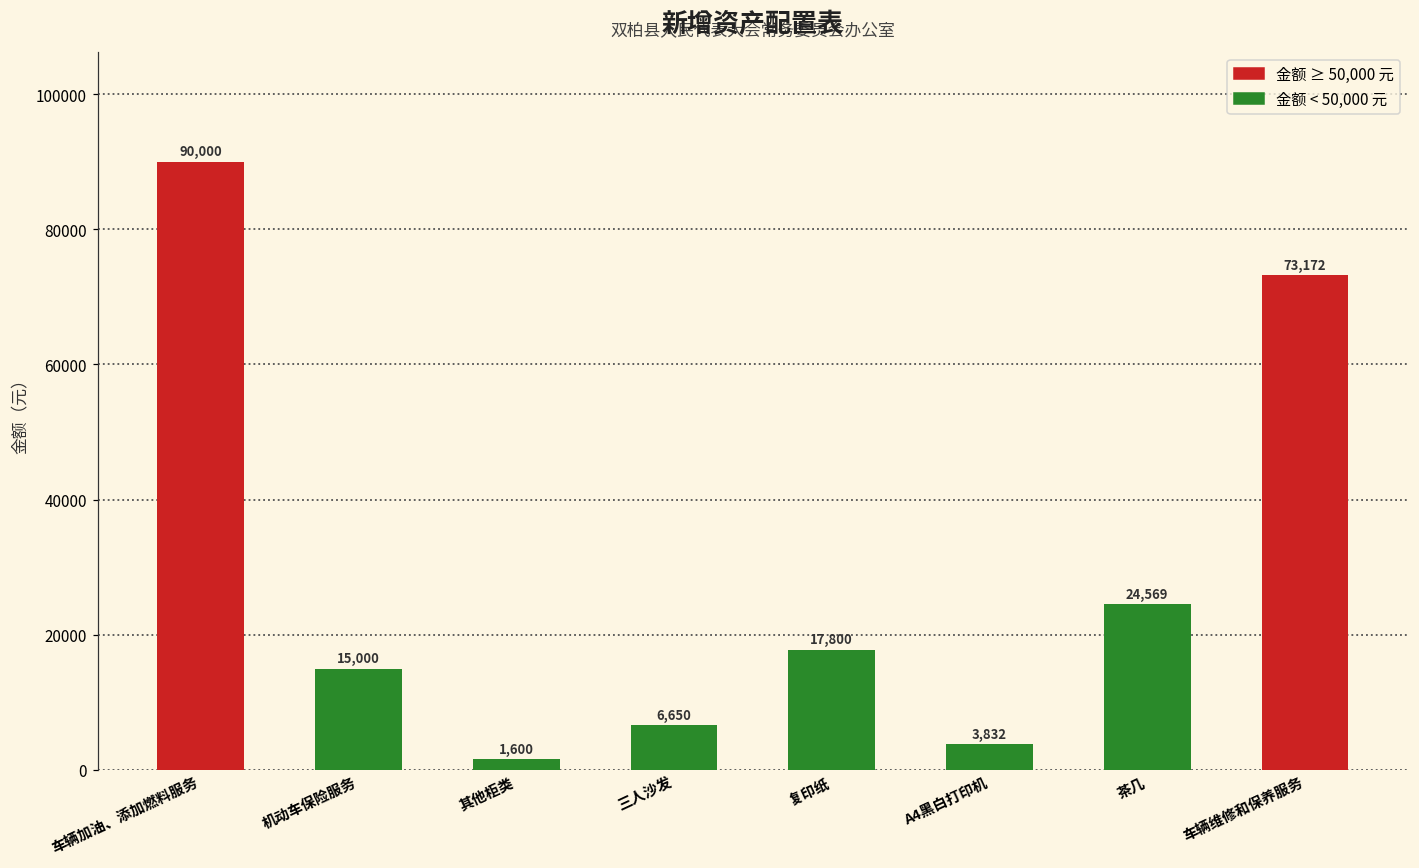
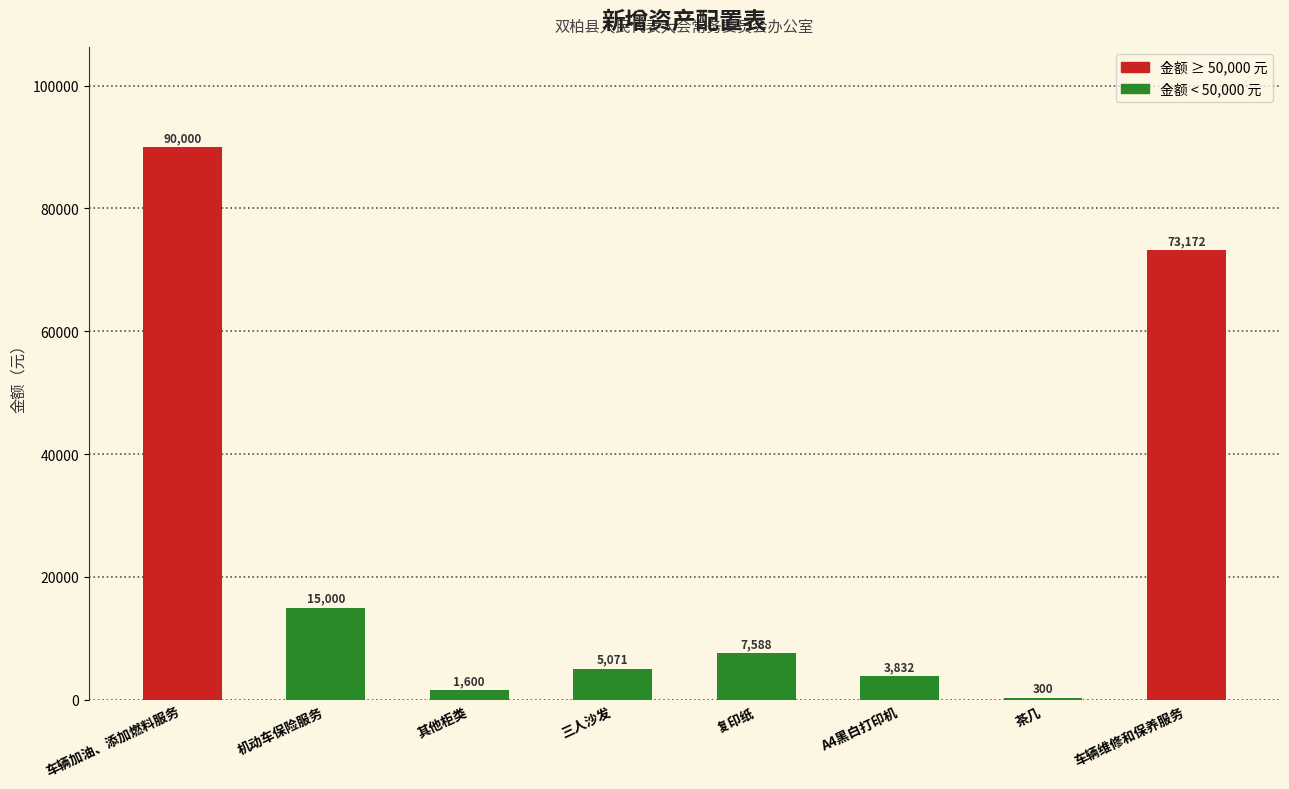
  {
    "车辆加油、添加燃料服务": "90,000",
    "机动车保险服务": "15,000",
    "其他柜类": "1,600",
-   "三人沙发": "6,650",
-   "复印纸": "17,800",
+   "三人沙发": "5,071",
+   "复印纸": "7,588",
    "A4黑白打印机": "3,832",
-   "茶几": "24,569",
+   "茶几": "300",
    "车辆维修和保养服务": "73,172"
  }
